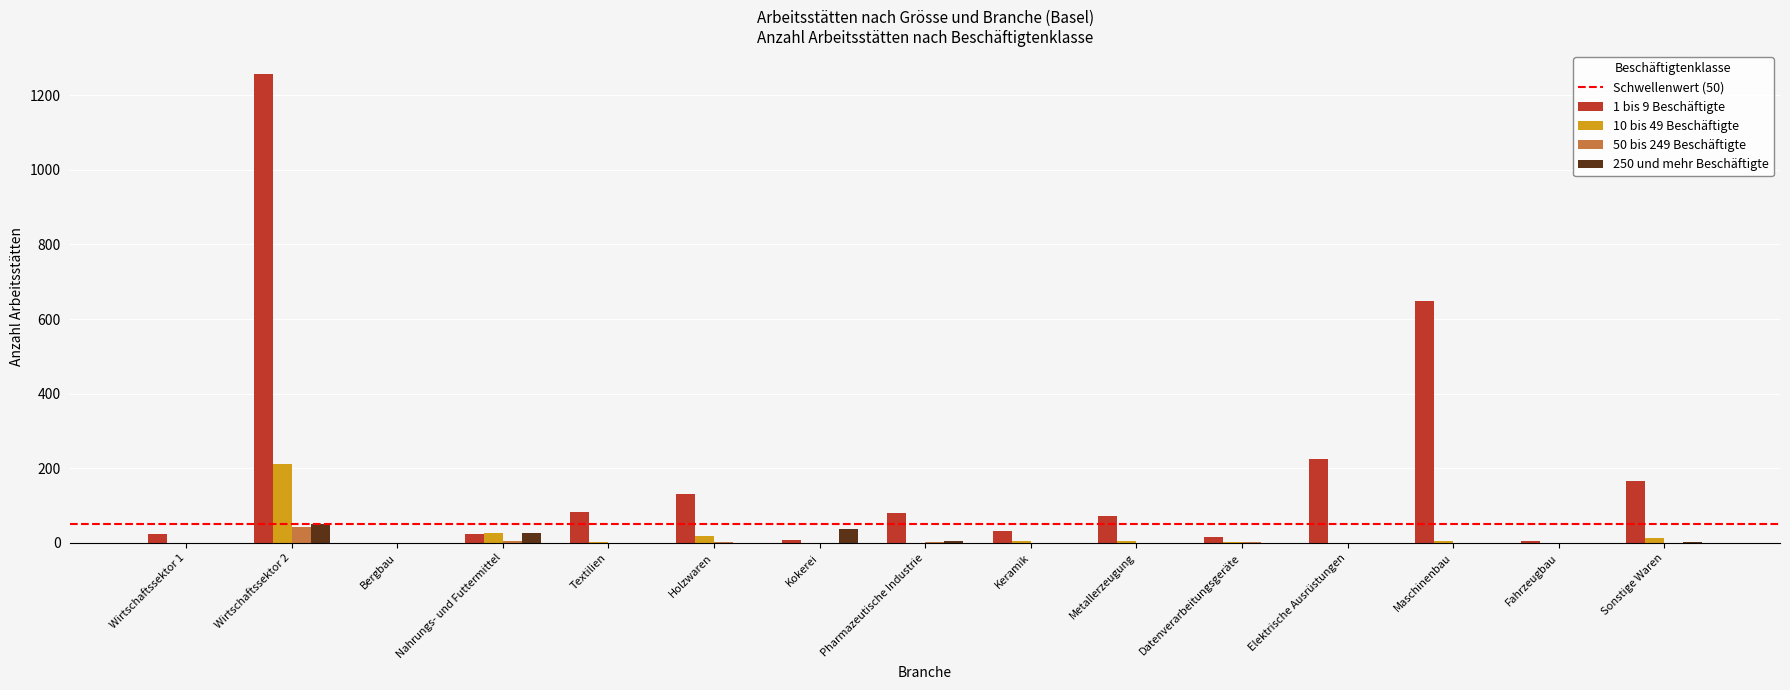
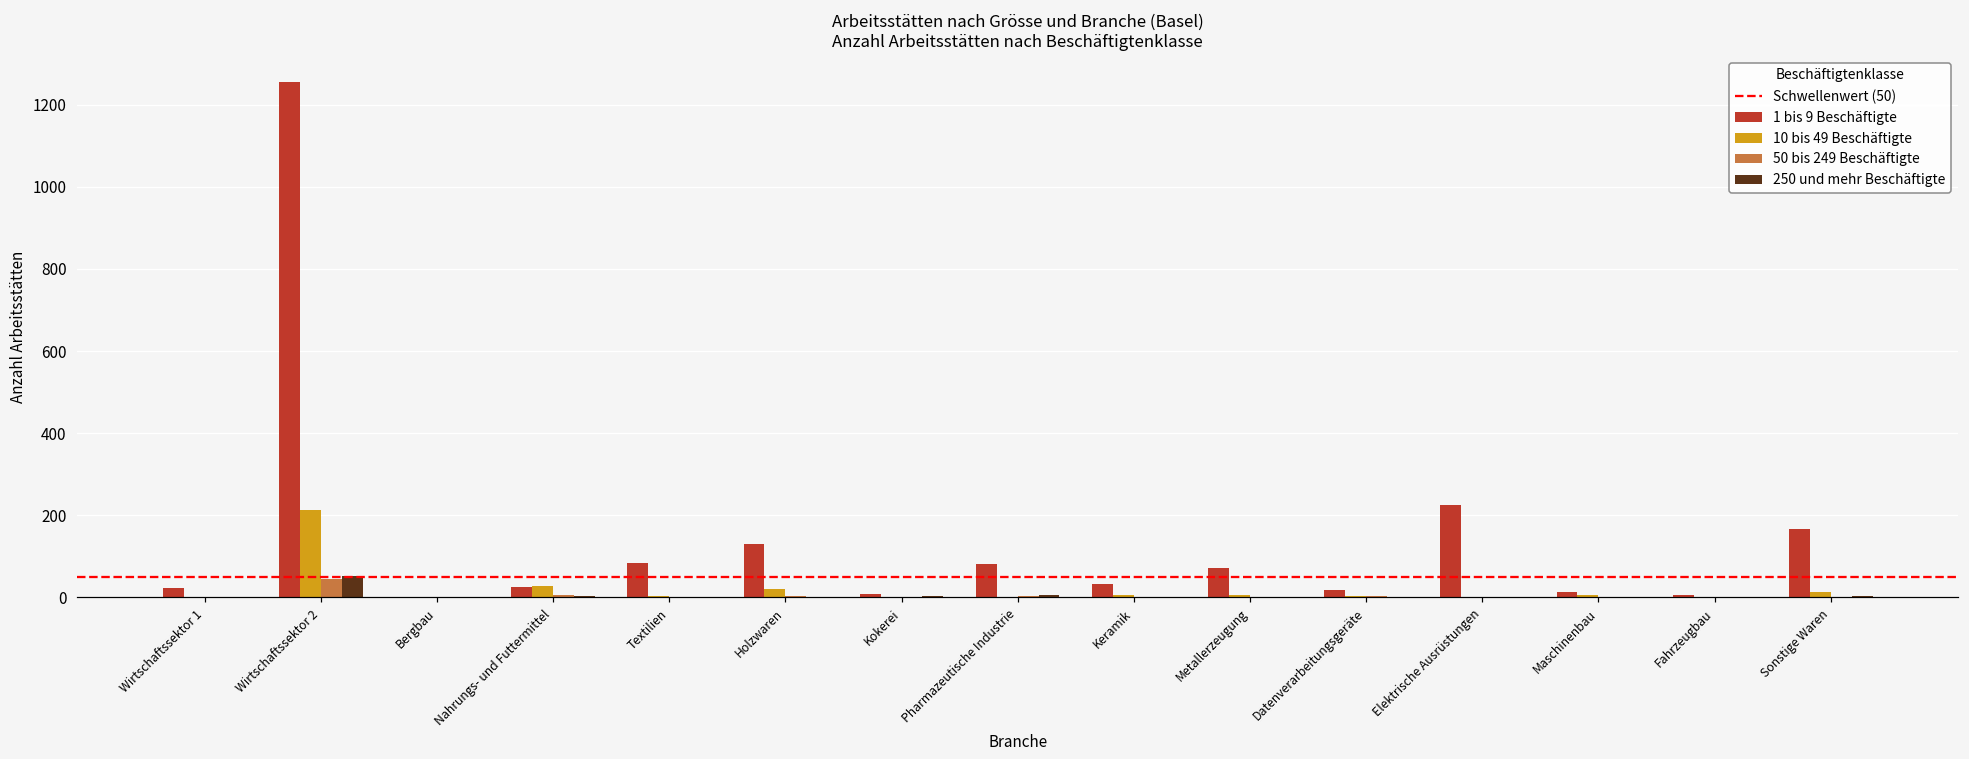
  {
    "1 bis 9 Beschäftigte": {
      "Wirtschaftssektor 1": 20,
      "Wirtschaftssektor 2": 1260,
      "Bergbau": 0,
      "Nahrungs- und Futtermittel": 30,
      "Textilien": 80,
      "Holzwaren": 130,
      "Kokerei": 10,
      "Pharmazeutische Industrie": 80,
      "Keramik": 30,
      "Metallerzeugung": 70,
      "Datenverarbeitungsgeräte": 20,
      "Elektrische Ausrüstungen": 230,
-     "Maschinenbau": 650,
+     "Maschinenbau": 10,
      "Sonstige Waren": 170
    },
    "250 und mehr Beschäftigte": {
      "Wirtschaftssektor 1": 0,
      "Wirtschaftssektor 2": 50,
      "Bergbau": 0,
-     "Nahrungs- und Futtermittel": 30,
+     "Nahrungs- und Futtermittel": 0,
      "Textilien": 0,
      "Holzwaren": 0,
-     "Kokerei": 40,
+     "Kokerei": 0,
      "Keramik": 0,
      "Metallerzeugung": 0,
      "Maschinenbau": 0,
      "Fahrzeugbau": 0
    }
  }
